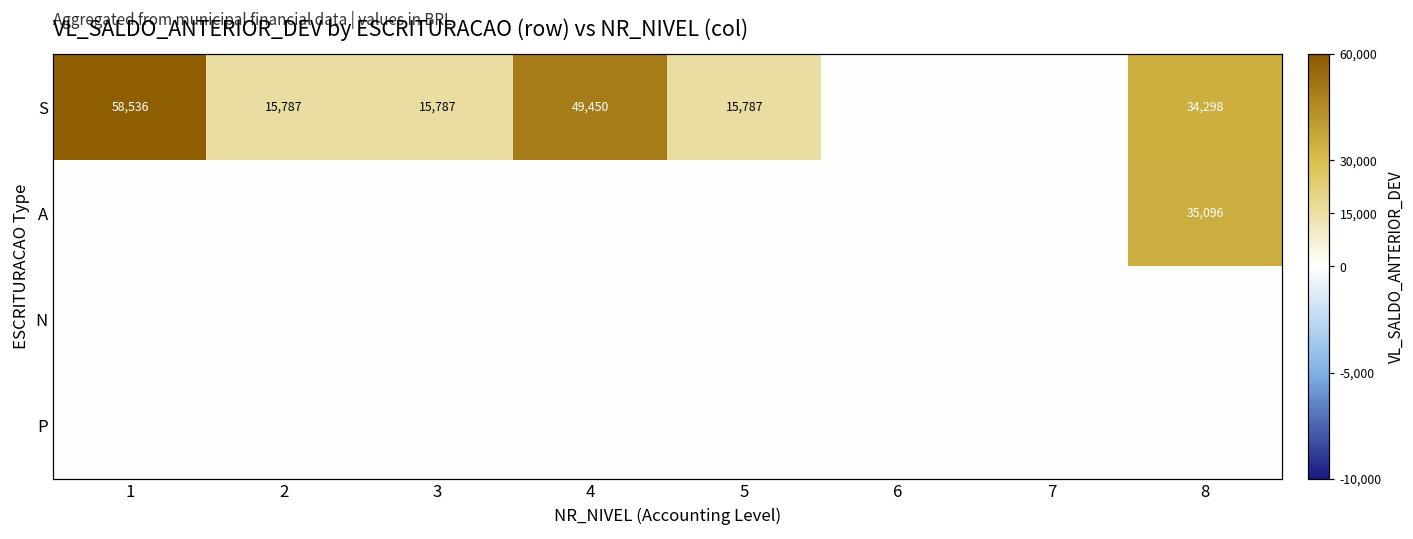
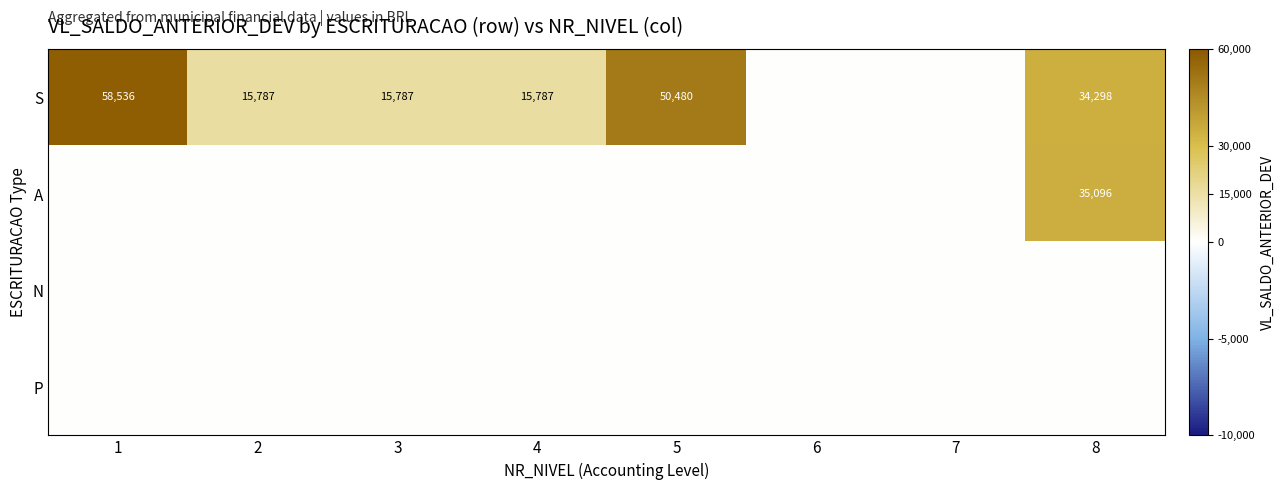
  {
    "S": {
      "1": "58,536",
      "2": "15,787",
      "3": "15,787",
-     "4": "49,450",
-     "5": "15,787",
+     "4": "15,787",
+     "5": "50,480",
      "8": "34,298"
    },
    "A": {
      "8": "35,096"
    }
  }
